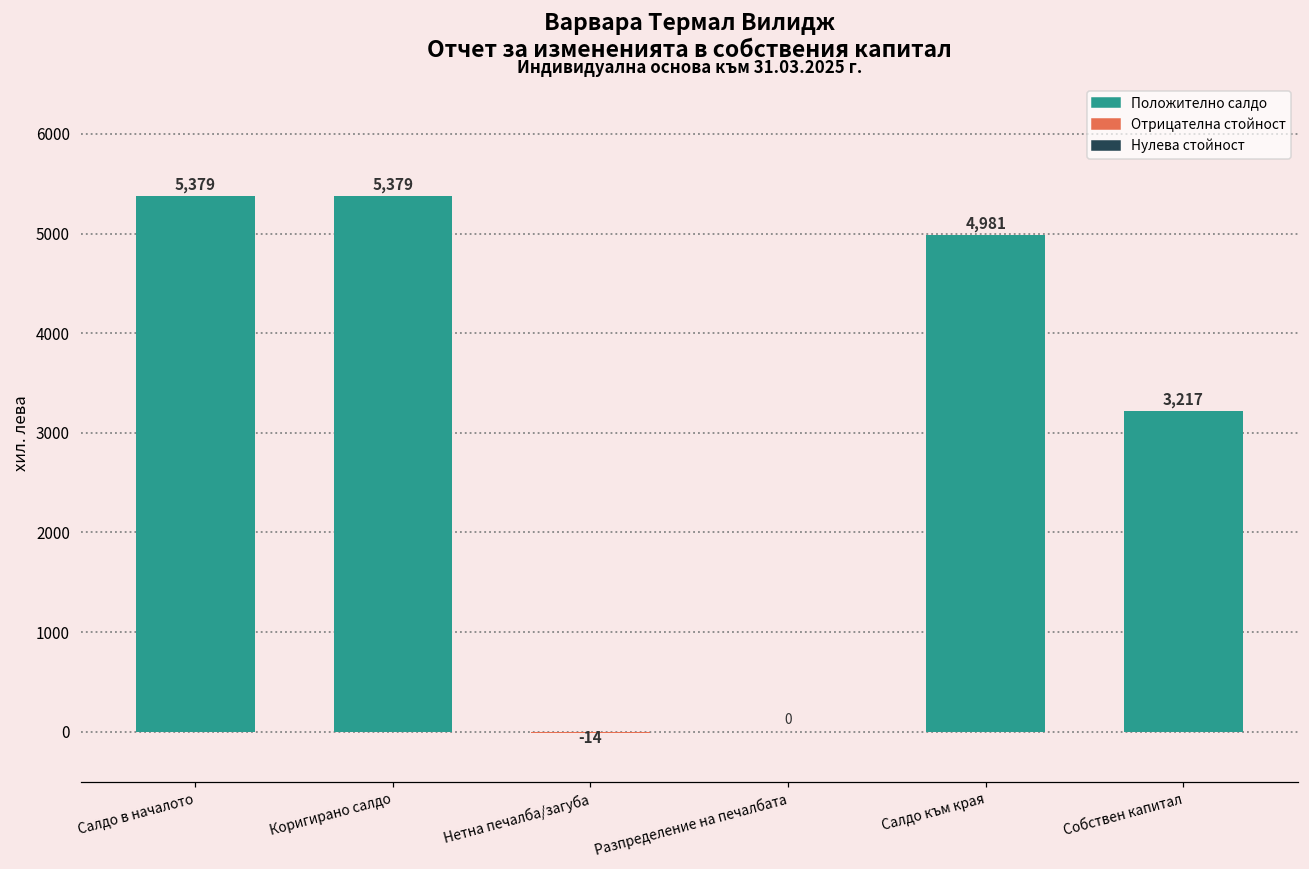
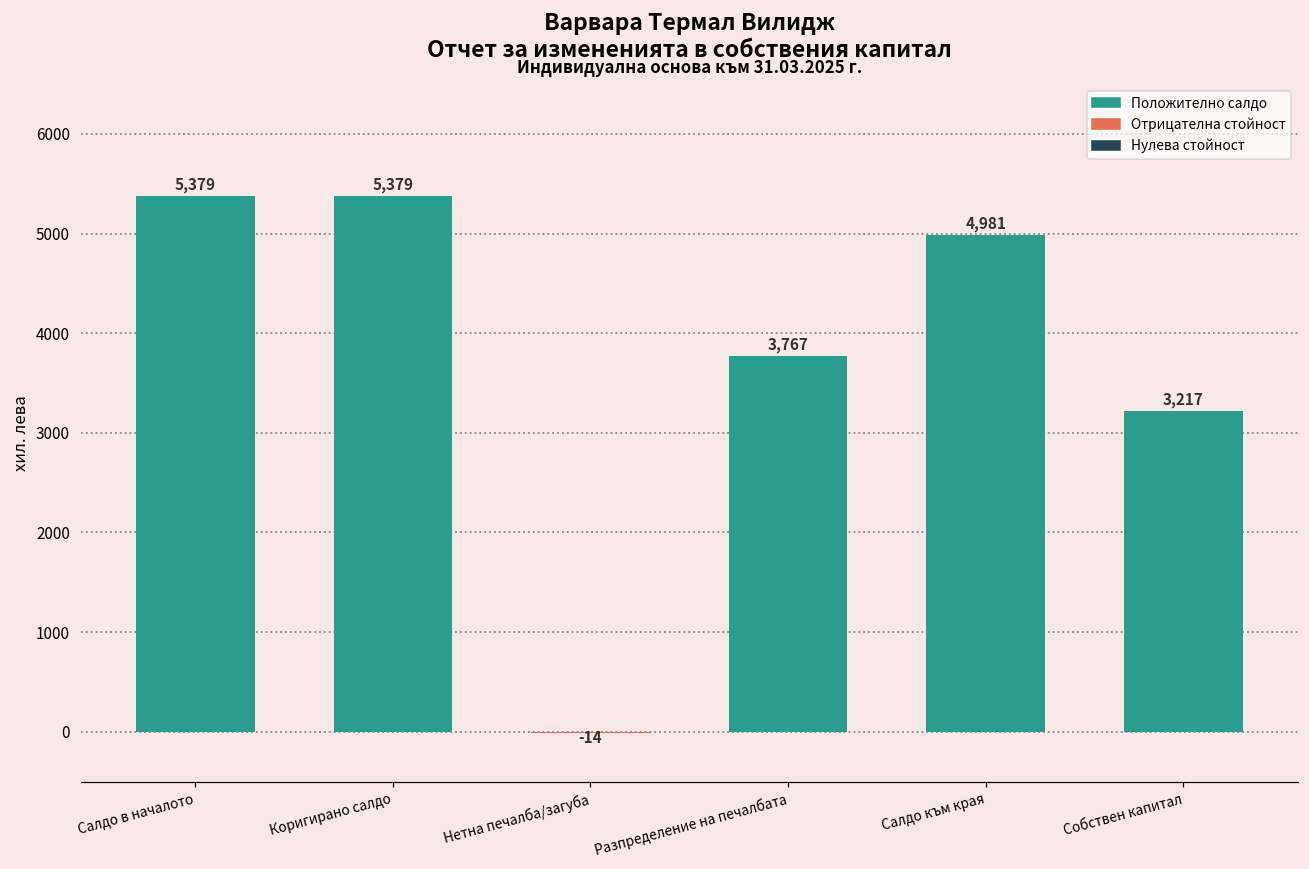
  {
    "Салдо в началото": "5,379",
    "Коригирано салдо": "5,379",
    "Нетна печалба/загуба": "-14",
-   "Разпределение на печалбата": "0",
+   "Разпределение на печалбата": "3,767",
    "Салдо към края": "4,981",
    "Собствен капитал": "3,217"
  }
